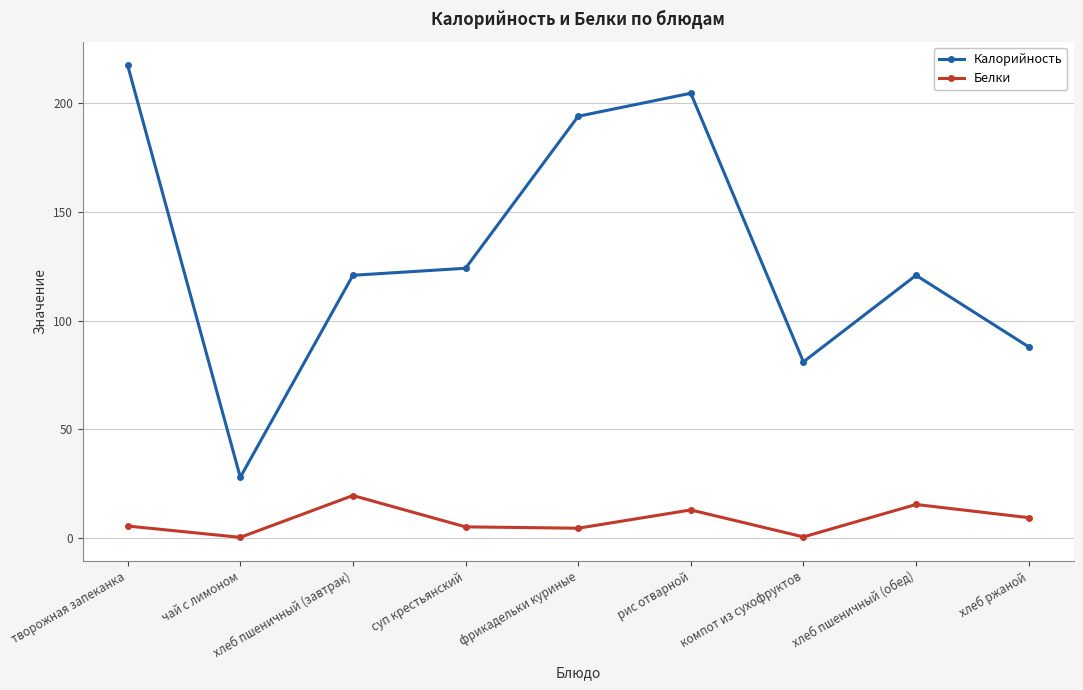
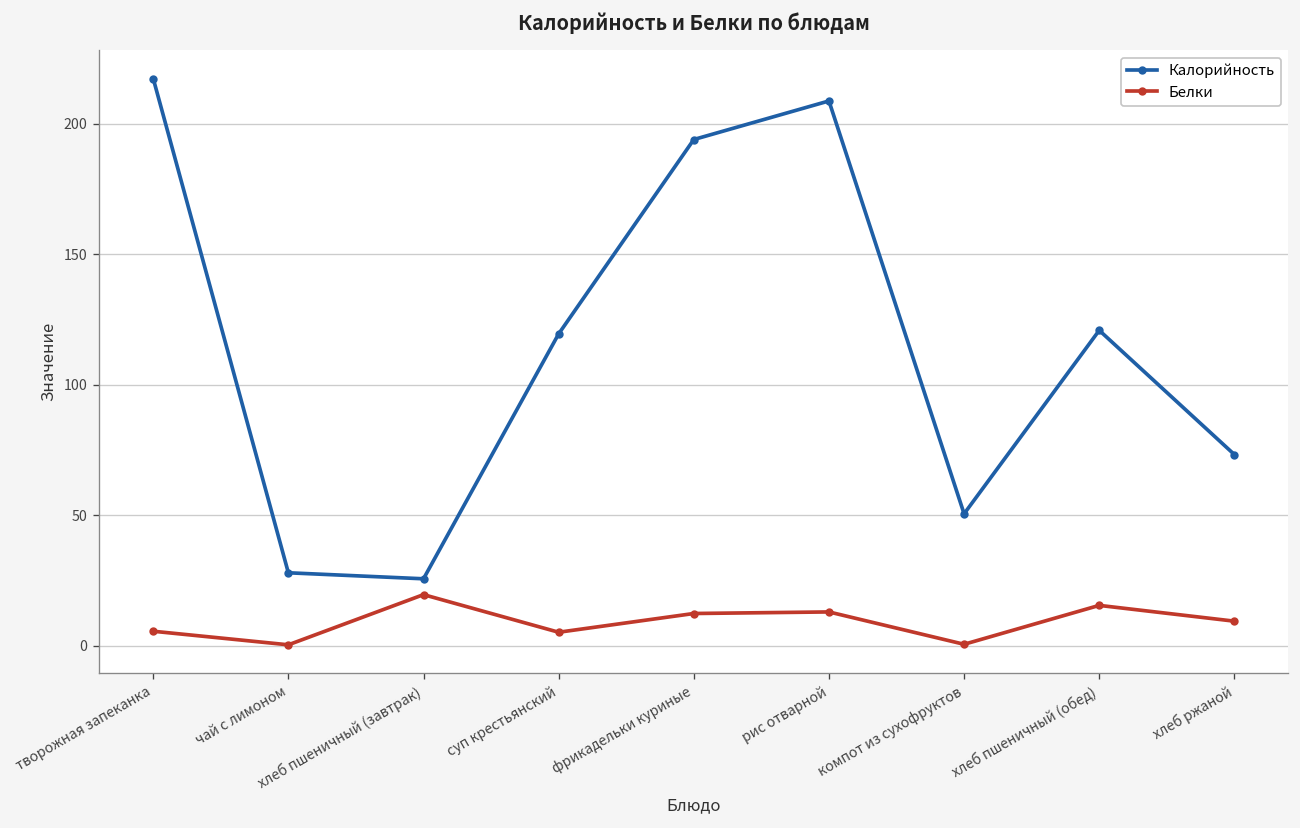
  {
    "Калорийность": {
      "творожная запеканка": 217,
      "чай с лимоном": 28,
-     "хлеб пшеничный (завтрак)": 121,
-     "суп крестьянский": 124,
+     "хлеб пшеничный (завтрак)": 26,
+     "суп крестьянский": 119,
      "фрикадельки куриные": 194,
-     "рис отварной": 205,
-     "компот из сухофруктов": 81,
+     "рис отварной": 209,
+     "компот из сухофруктов": 51,
      "хлеб пшеничный (обед)": 121,
-     "хлеб ржаной": 88
+     "хлеб ржаной": 73
    },
    "Белки": {
      "творожная запеканка": 6,
      "чай с лимоном": 0,
      "хлеб пшеничный (завтрак)": 20,
      "суп крестьянский": 5,
-     "фрикадельки куриные": 5,
+     "фрикадельки куриные": 12,
      "рис отварной": 13,
      "компот из сухофруктов": 1,
      "хлеб пшеничный (обед)": 15,
      "хлеб ржаной": 9
    }
  }
